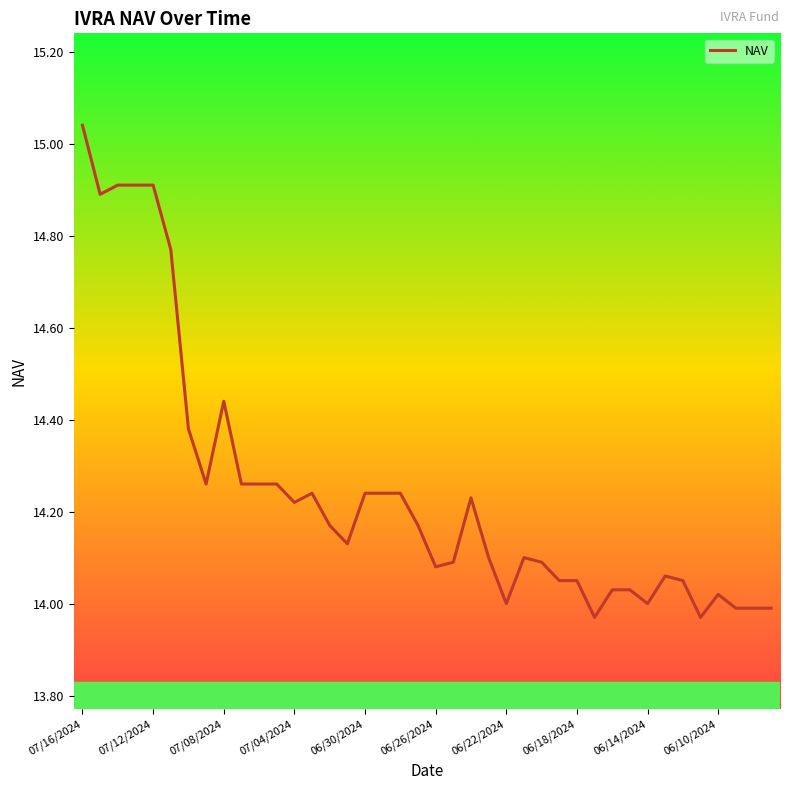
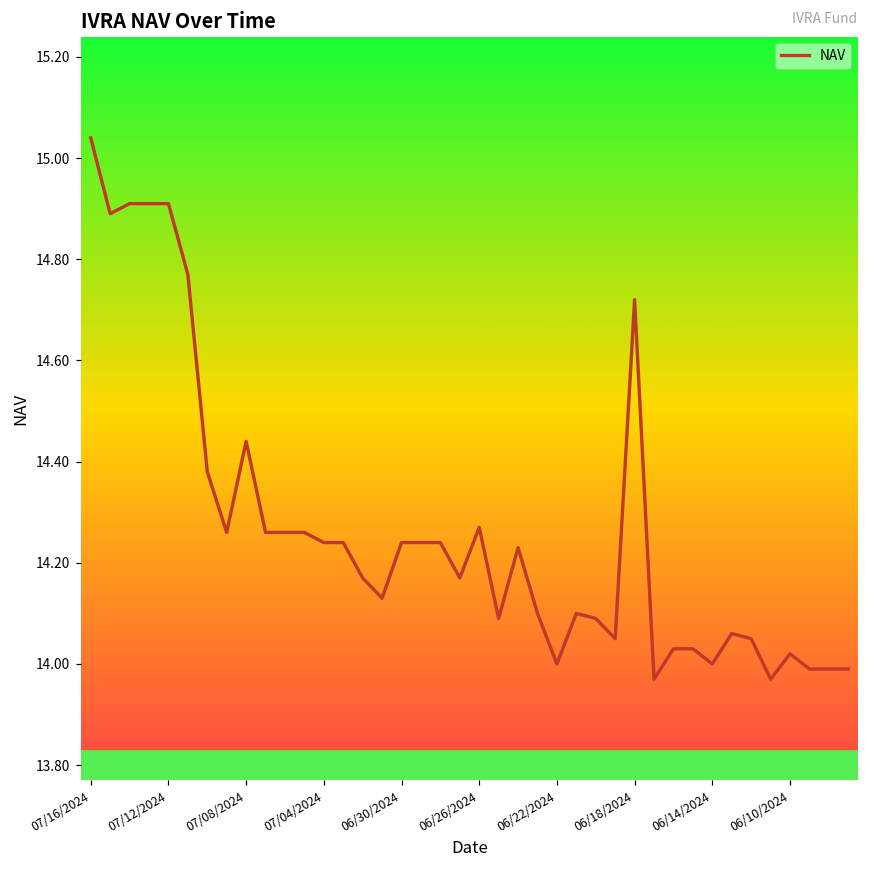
  {
    "07/16/2024": 15.04,
    "07/12/2024": 14.91,
    "07/08/2024": 14.44,
-   "07/04/2024": 14.22,
+   "07/04/2024": 14.24,
    "06/30/2024": 14.24,
-   "06/26/2024": 14.08,
+   "06/26/2024": 14.27,
    "06/22/2024": 14.00,
-   "06/18/2024": 14.05,
+   "06/18/2024": 14.72,
    "06/14/2024": 14.00,
    "06/10/2024": 14.02
  }
